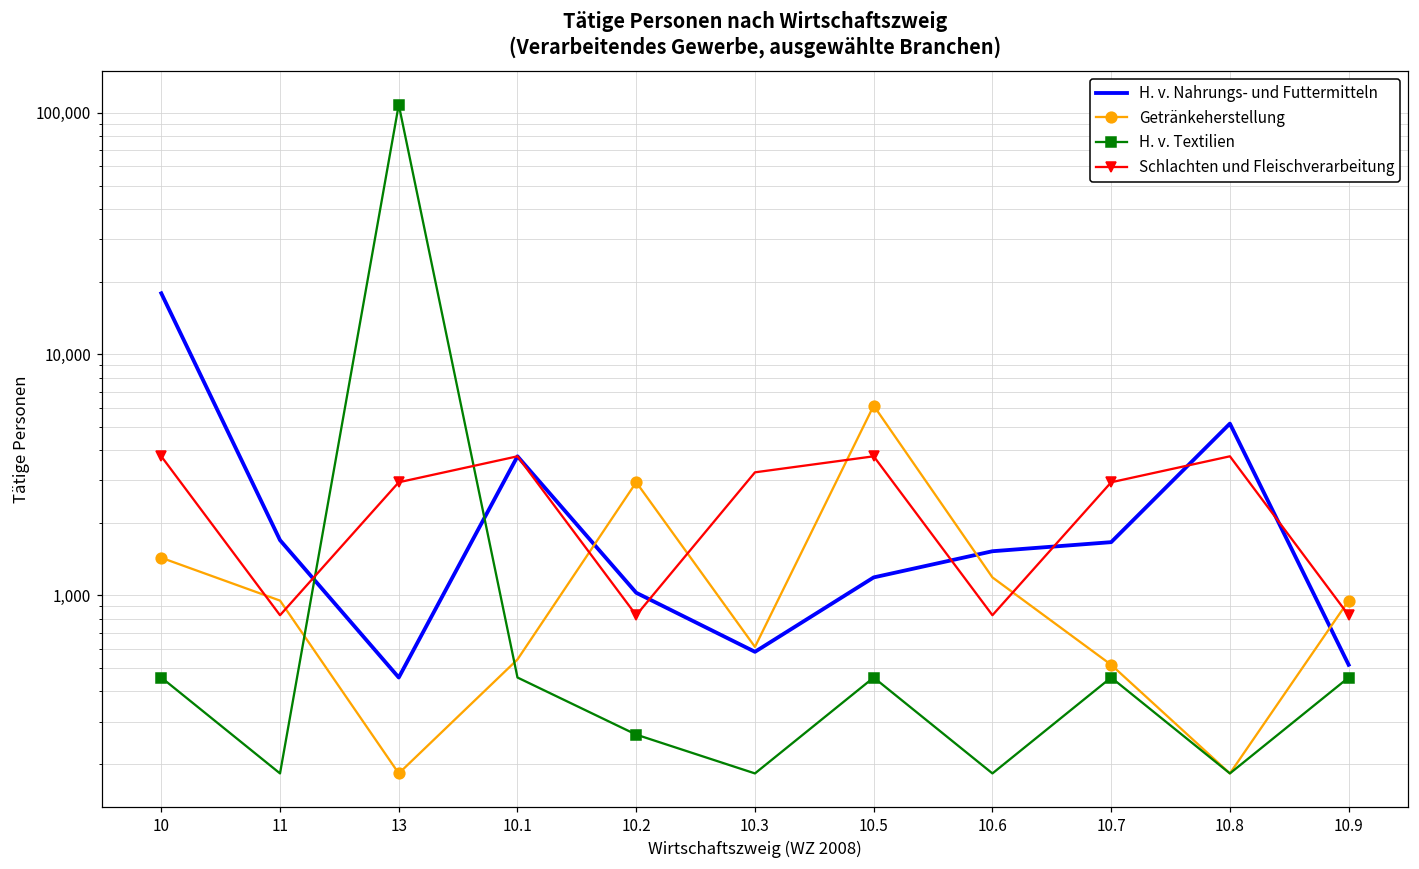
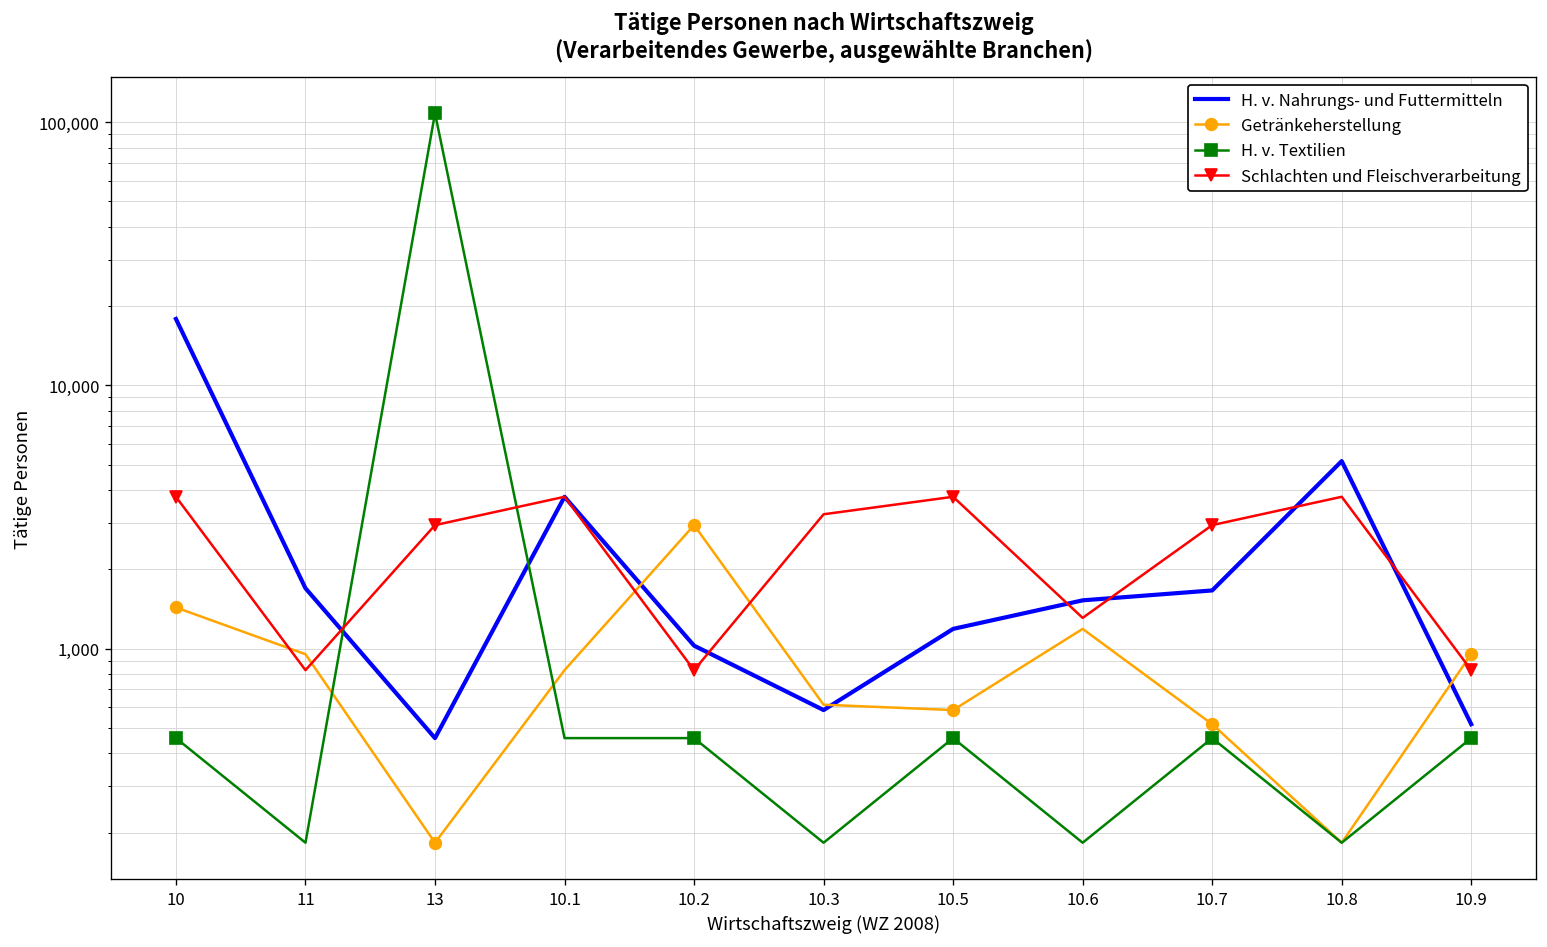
  {
    "H. v. Nahrungs- und Futtermitteln": {
      "10": "18,000",
      "11": "1,700",
      "13": "460",
      "10.2": "1,000",
      "10.3": "580",
      "10.5": "1,200",
      "10.6": "1,500",
      "10.7": "1,700",
      "10.8": "5,200",
      "10.9": "520"
    },
    "Getränkeherstellung": {
      "10": "1,400",
      "11": "950",
      "13": "180",
-     "10.1": "540",
+     "10.1": "830",
      "10.2": "2,900",
      "10.3": "610",
-     "10.5": "6,100",
+     "10.5": "580",
      "10.6": "1,200",
      "10.7": "520",
      "10.9": "950"
    },
    "H. v. Textilien": {
      "10": "460",
      "11": "180",
      "13": "110,000",
      "10.1": "460",
-     "10.2": "270",
+     "10.2": "460",
      "10.3": "180",
      "10.5": "460",
      "10.6": "180",
      "10.7": "460",
      "10.9": "460"
    },
    "Schlachten und Fleischverarbeitung": {
      "10": "3,800",
      "11": "830",
      "13": "2,900",
      "10.2": "830",
      "10.3": "3,200",
      "10.5": "3,800",
-     "10.6": "830",
+     "10.6": "1,300",
      "10.7": "2,900",
      "10.8": "3,800",
      "10.9": "830"
    }
  }
